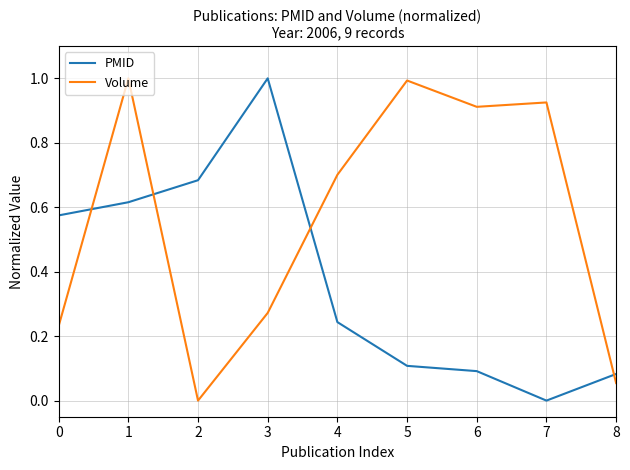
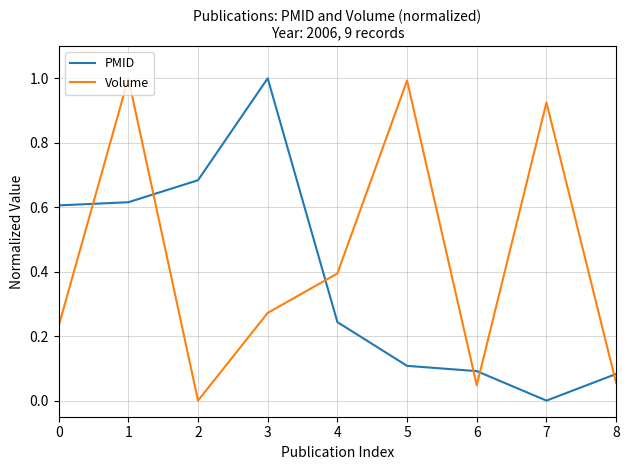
  {
    "PMID": {
-     "0": 0.57,
+     "0": 0.61,
      "1": 0.62,
      "2": 0.68,
      "3": 1.00,
      "4": 0.24,
      "5": 0.11,
      "6": 0.09,
      "7": 0.00,
      "8": 0.08
    },
    "Volume": {
      "0": 0.23,
      "2": 0.00,
      "3": 0.27,
-     "4": 0.70,
+     "4": 0.39,
      "5": 0.99,
-     "6": 0.91,
+     "6": 0.05,
      "7": 0.93,
      "8": 0.05
    }
  }
